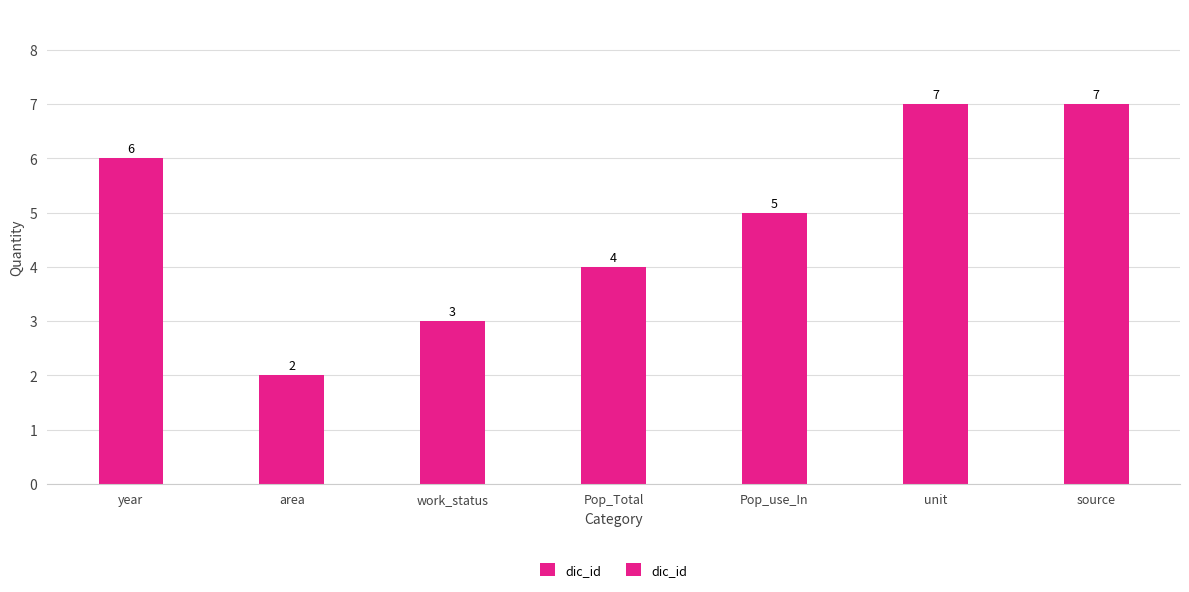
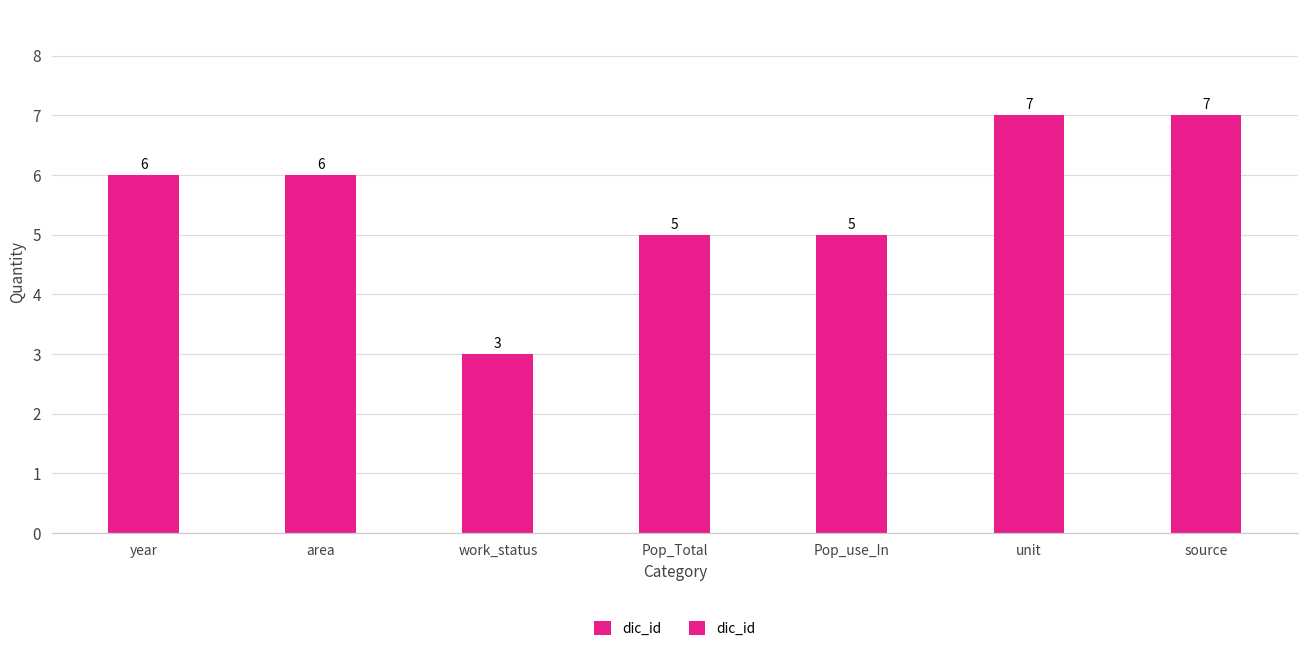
  {
    "year": 6,
-   "area": 2,
+   "area": 6,
    "work_status": 3,
-   "Pop_Total": 4,
+   "Pop_Total": 5,
    "Pop_use_In": 5,
    "unit": 7,
    "source": 7
  }
